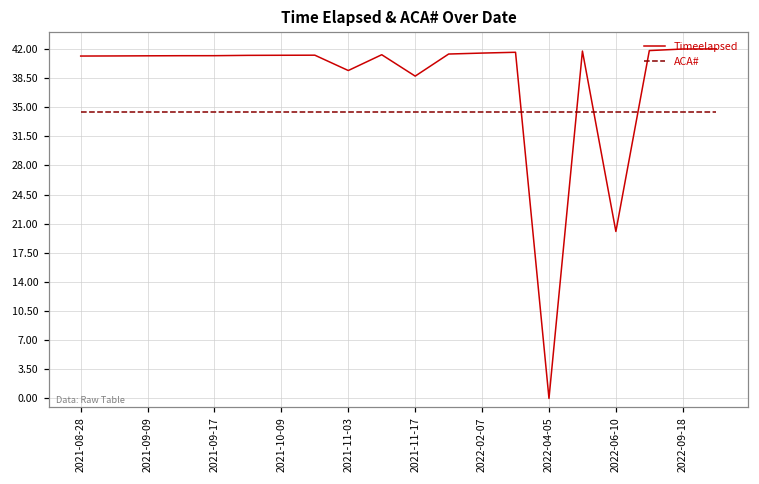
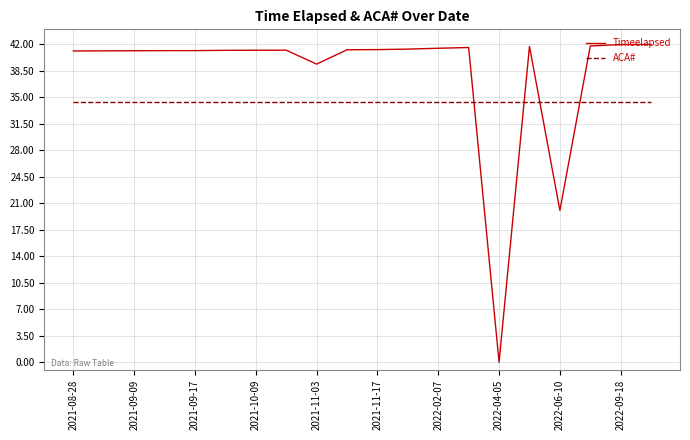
  {
    "Timeelapsed": {
      "2021-08-28": 41,
      "2021-09-09": 41,
      "2021-09-17": 41,
      "2021-10-09": 41,
      "2021-11-03": 39,
-     "2021-11-17": 39,
+     "2021-11-17": 41,
      "2022-02-07": 41,
      "2022-04-05": 0,
      "2022-06-10": 20,
      "2022-09-18": 42
    },
    "ACA#": {
      "2021-08-28": 34,
      "2021-09-09": 34,
      "2021-09-17": 34,
      "2021-10-09": 34,
      "2021-11-03": 34,
      "2021-11-17": 34,
      "2022-02-07": 34,
      "2022-04-05": 34,
      "2022-06-10": 34,
      "2022-09-18": 34
    }
  }
